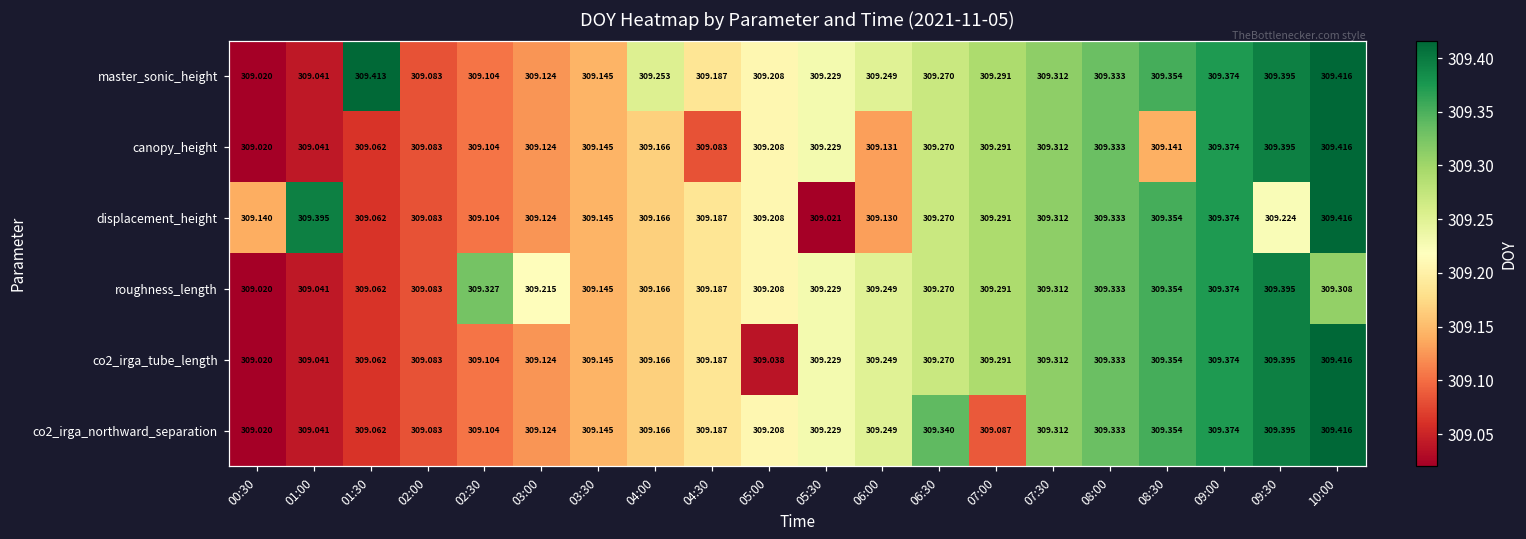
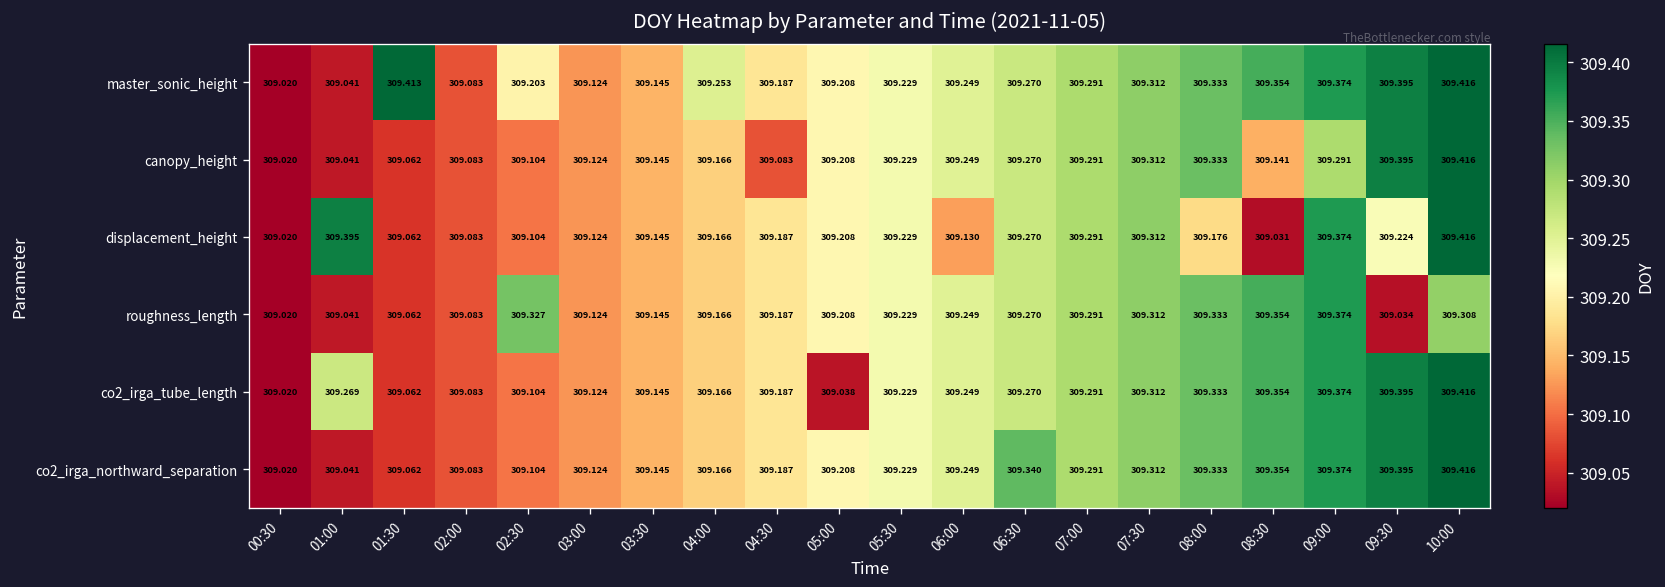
  {
    "master_sonic_height": {
      "00:30": 309.020,
      "01:00": 309.041,
      "01:30": 309.413,
      "02:00": 309.083,
-     "02:30": 309.104,
+     "02:30": 309.203,
      "03:00": 309.124,
      "03:30": 309.145,
      "04:00": 309.253,
      "04:30": 309.187,
      "05:00": 309.208,
      "05:30": 309.229,
      "06:00": 309.249,
      "06:30": 309.270,
      "07:00": 309.291,
      "07:30": 309.312,
      "08:00": 309.333,
      "08:30": 309.354,
      "09:00": 309.374,
      "09:30": 309.395,
      "10:00": 309.416
    },
    "canopy_height": {
      "00:30": 309.020,
      "01:00": 309.041,
      "01:30": 309.062,
      "02:00": 309.083,
      "02:30": 309.104,
      "03:00": 309.124,
      "03:30": 309.145,
      "04:00": 309.166,
      "04:30": 309.083,
      "05:00": 309.208,
      "05:30": 309.229,
-     "06:00": 309.131,
+     "06:00": 309.249,
      "06:30": 309.270,
      "07:00": 309.291,
      "07:30": 309.312,
      "08:00": 309.333,
      "08:30": 309.141,
-     "09:00": 309.374,
+     "09:00": 309.291,
      "09:30": 309.395,
      "10:00": 309.416
    },
    "displacement_height": {
-     "00:30": 309.140,
+     "00:30": 309.020,
      "01:00": 309.395,
      "01:30": 309.062,
      "02:00": 309.083,
      "02:30": 309.104,
      "03:00": 309.124,
      "03:30": 309.145,
      "04:00": 309.166,
      "04:30": 309.187,
      "05:00": 309.208,
-     "05:30": 309.021,
+     "05:30": 309.229,
      "06:00": 309.130,
      "06:30": 309.270,
      "07:00": 309.291,
      "07:30": 309.312,
-     "08:00": 309.333,
-     "08:30": 309.354,
+     "08:00": 309.176,
+     "08:30": 309.031,
      "09:00": 309.374,
      "09:30": 309.224,
      "10:00": 309.416
    },
    "roughness_length": {
      "00:30": 309.020,
      "01:00": 309.041,
      "01:30": 309.062,
      "02:00": 309.083,
      "02:30": 309.327,
-     "03:00": 309.215,
+     "03:00": 309.124,
      "03:30": 309.145,
      "04:00": 309.166,
      "04:30": 309.187,
      "05:00": 309.208,
      "05:30": 309.229,
      "06:00": 309.249,
      "06:30": 309.270,
      "07:00": 309.291,
      "07:30": 309.312,
      "08:00": 309.333,
      "08:30": 309.354,
      "09:00": 309.374,
-     "09:30": 309.395,
+     "09:30": 309.034,
      "10:00": 309.308
    },
    "co2_irga_tube_length": {
      "00:30": 309.020,
-     "01:00": 309.041,
+     "01:00": 309.269,
      "01:30": 309.062,
      "02:00": 309.083,
      "02:30": 309.104,
      "03:00": 309.124,
      "03:30": 309.145,
      "04:00": 309.166,
      "04:30": 309.187,
      "05:00": 309.038,
      "05:30": 309.229,
      "06:00": 309.249,
      "06:30": 309.270,
      "07:00": 309.291,
      "07:30": 309.312,
      "08:00": 309.333,
      "08:30": 309.354,
      "09:00": 309.374,
      "09:30": 309.395,
      "10:00": 309.416
    },
    "co2_irga_northward_separation": {
      "00:30": 309.020,
      "01:00": 309.041,
      "01:30": 309.062,
      "02:00": 309.083,
      "02:30": 309.104,
      "03:00": 309.124,
      "03:30": 309.145,
      "04:00": 309.166,
      "04:30": 309.187,
      "05:00": 309.208,
      "05:30": 309.229,
      "06:00": 309.249,
      "06:30": 309.340,
-     "07:00": 309.087,
+     "07:00": 309.291,
      "07:30": 309.312,
      "08:00": 309.333,
      "08:30": 309.354,
      "09:00": 309.374,
      "09:30": 309.395,
      "10:00": 309.416
    }
  }
